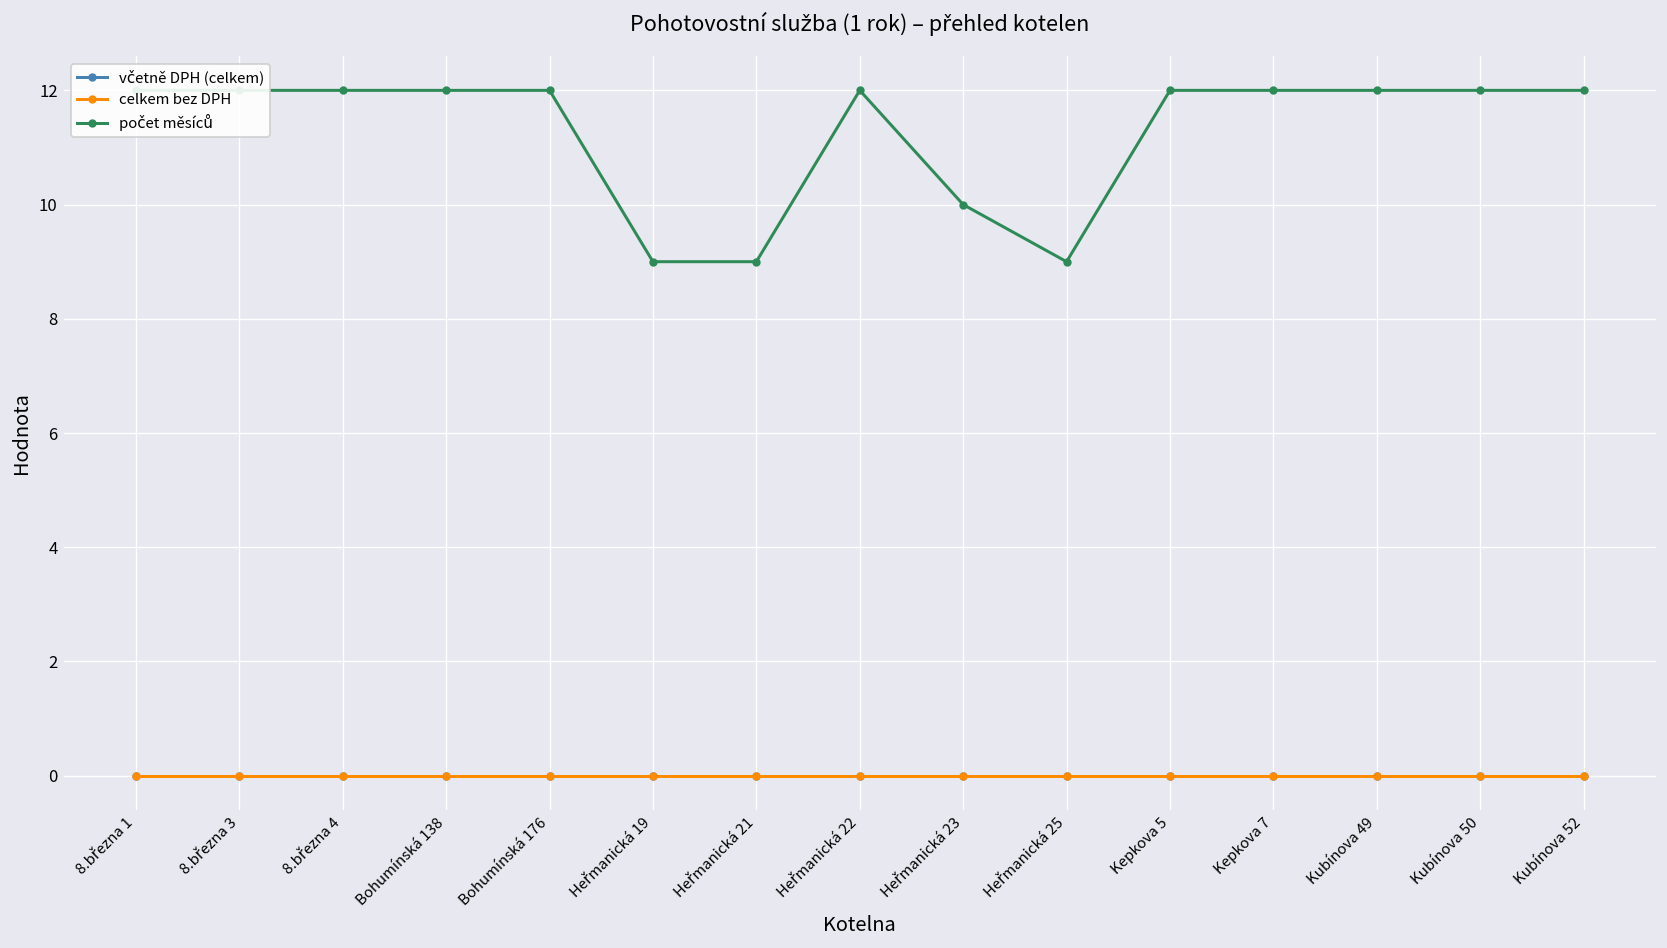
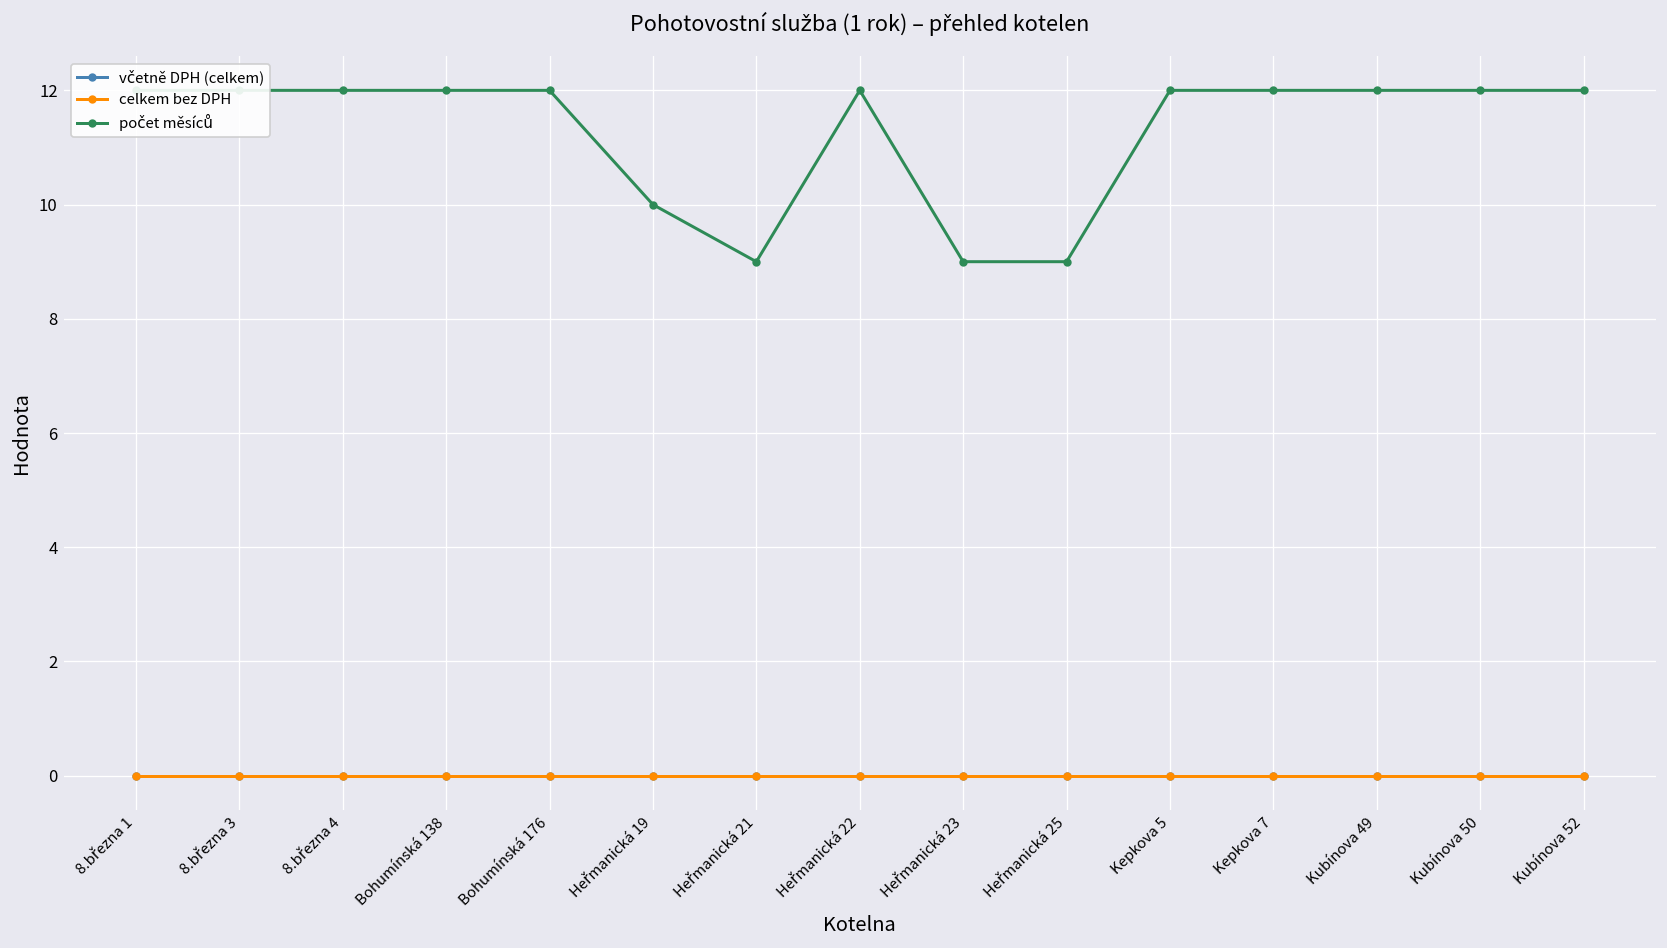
  {
    "celkem bez DPH": {
      "8.března 1": 0,
      "8.března 3": 0,
      "8.března 4": 0,
      "Bohumínská 138": 0,
      "Bohumínská 176": 0,
      "Heřmanická 19": 0,
      "Heřmanická 21": 0,
      "Heřmanická 22": 0,
      "Heřmanická 23": 0,
      "Heřmanická 25": 0,
      "Kepkova 5": 0,
      "Kepkova 7": 0,
      "Kubínova 49": 0,
      "Kubínova 50": 0,
      "Kubínova 52": 0
    },
    "počet měsíců": {
      "8.března 4": 12,
      "Bohumínská 138": 12,
      "Bohumínská 176": 12,
-     "Heřmanická 19": 9,
+     "Heřmanická 19": 10,
      "Heřmanická 21": 9,
      "Heřmanická 22": 12,
-     "Heřmanická 23": 10,
+     "Heřmanická 23": 9,
      "Heřmanická 25": 9,
      "Kepkova 5": 12,
      "Kepkova 7": 12,
      "Kubínova 49": 12,
      "Kubínova 50": 12,
      "Kubínova 52": 12
    }
  }
